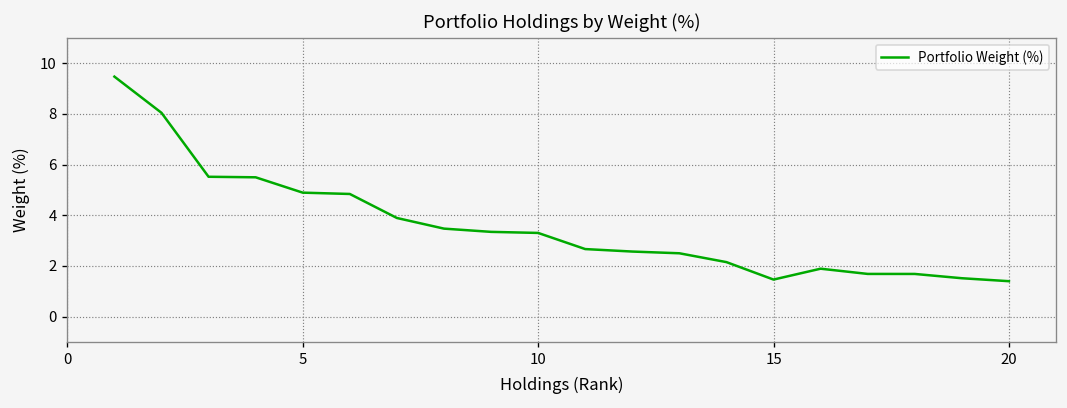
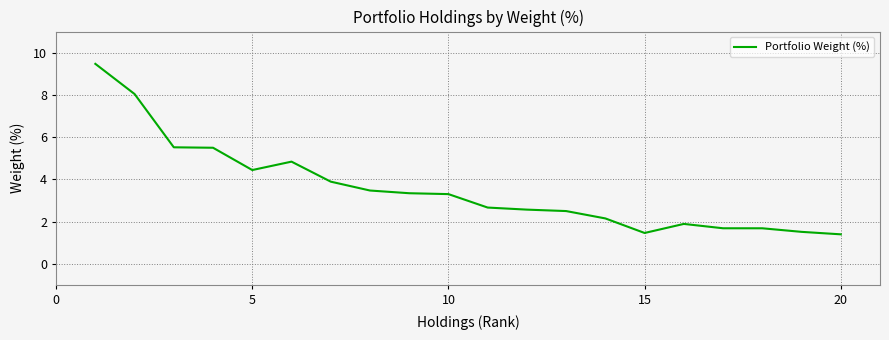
  {
-   "5": 4.9,
+   "5": 4.4,
    "10": 3.3,
    "15": 1.5,
    "20": 1.4
  }
